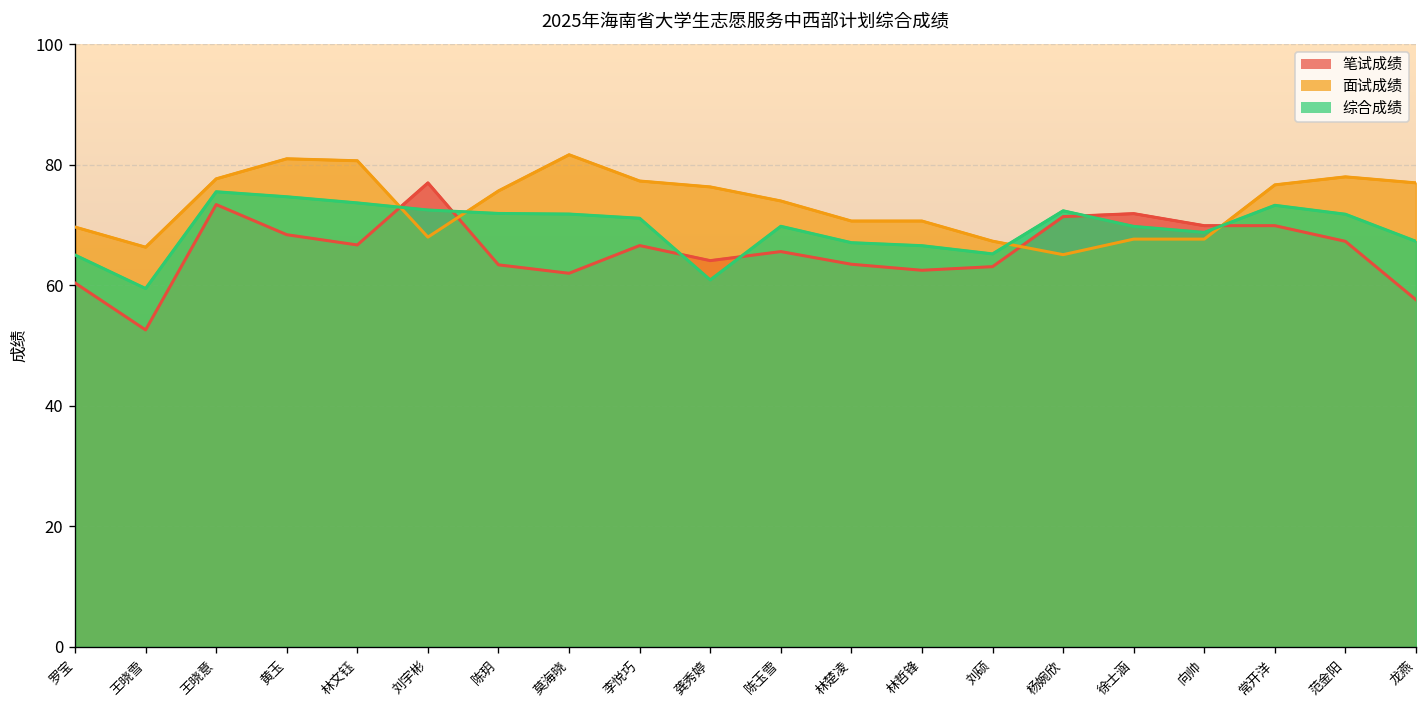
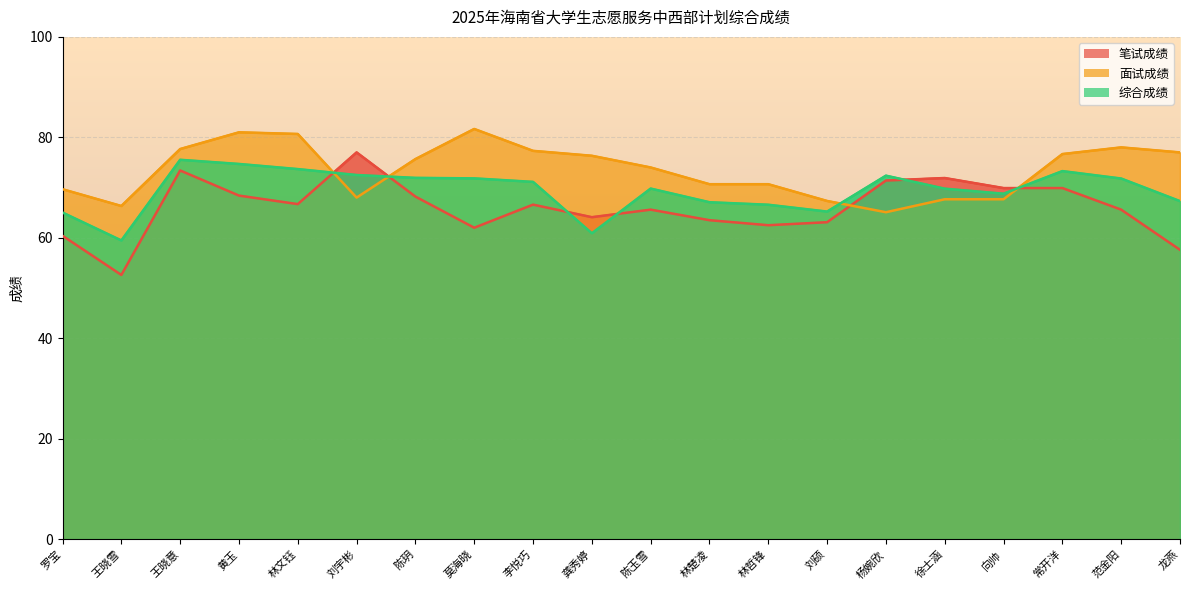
  {
    "笔试成绩": {
      "罗宝": 60,
      "王晓雪": 53,
      "王晓意": 73,
      "黄玉": 68,
      "林文钰": 67,
      "刘宇彬": 77,
-     "陈玥": 63,
+     "陈玥": 68,
      "莫海晓": 62,
      "李悦巧": 67,
      "龚秀婷": 64,
      "陈玉雪": 66,
      "林楚凌": 64,
      "林哲锋": 63,
      "刘硕": 63,
      "杨婉欣": 71,
      "徐士涵": 72,
      "向帅": 70,
      "常开洋": 70,
-     "范金阳": 67,
+     "范金阳": 66,
      "龙燕": 58
    },
    "面试成绩": {
      "罗宝": 70,
      "王晓雪": 66,
      "王晓意": 78,
      "黄玉": 81,
      "林文钰": 81,
      "刘宇彬": 68,
      "陈玥": 76,
      "莫海晓": 82,
      "李悦巧": 77,
      "龚秀婷": 76,
      "陈玉雪": 74,
      "林楚凌": 71,
      "林哲锋": 71,
      "刘硕": 67,
      "杨婉欣": 65,
      "徐士涵": 68,
      "向帅": 68,
      "常开洋": 77,
      "范金阳": 78,
      "龙燕": 77
    },
    "综合成绩": {
      "罗宝": 65,
      "王晓雪": 59,
      "王晓意": 76,
      "黄玉": 75,
      "林文钰": 74,
      "刘宇彬": 73,
      "陈玥": 72,
      "莫海晓": 72,
      "李悦巧": 71,
      "龚秀婷": 61,
      "陈玉雪": 70,
      "林楚凌": 67,
      "林哲锋": 67,
      "刘硕": 65,
      "杨婉欣": 72,
      "徐士涵": 70,
      "向帅": 69,
      "常开洋": 73,
      "范金阳": 72,
      "龙燕": 67
    }
  }
